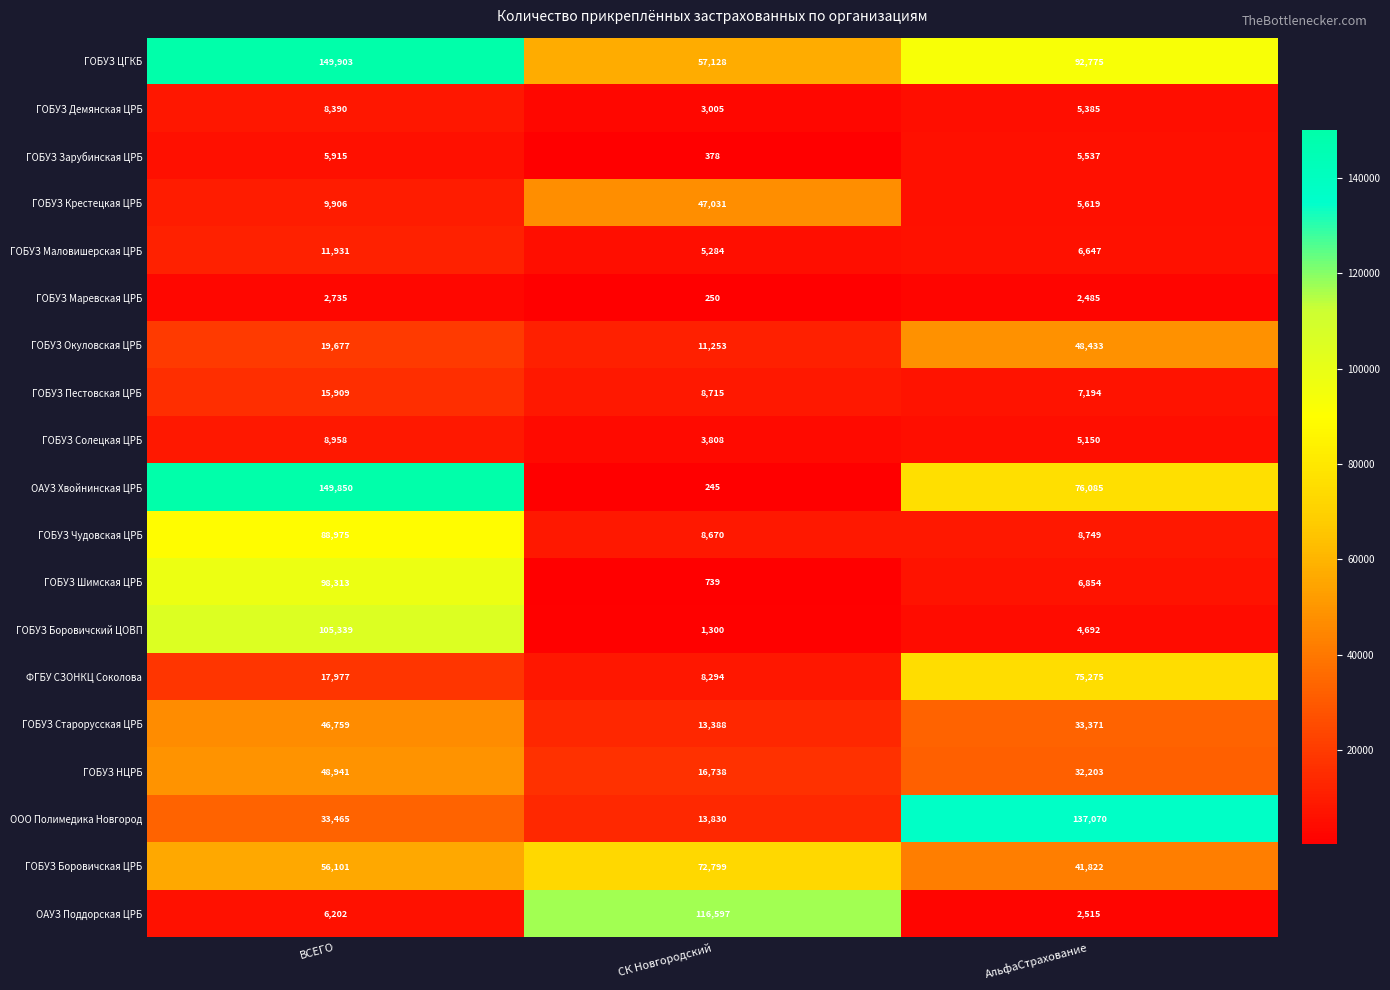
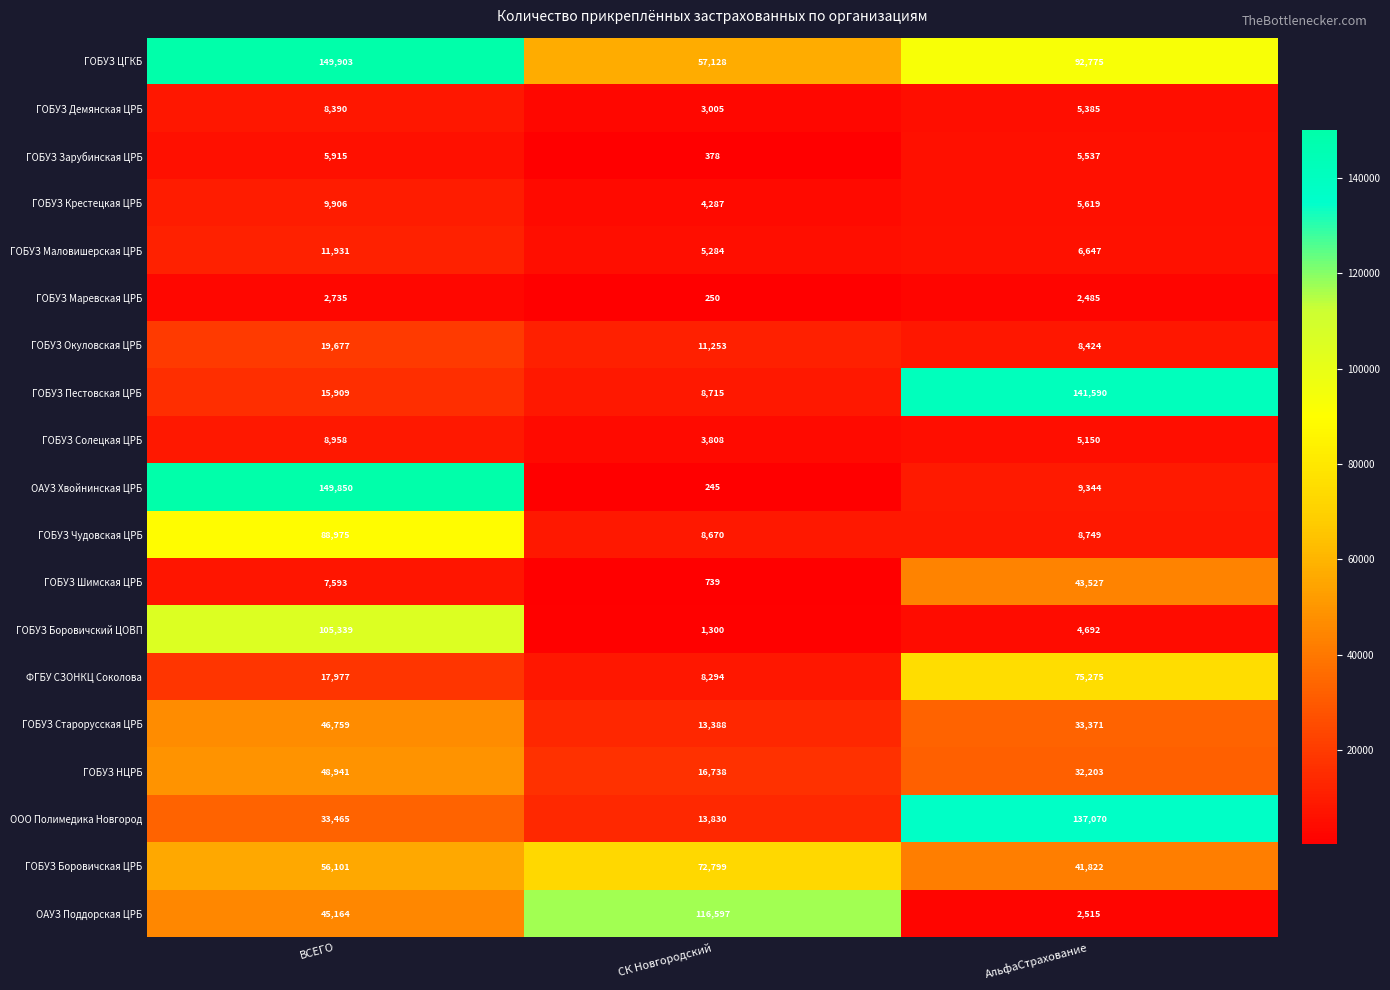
  {
    "ГОБУЗ ЦГКБ": {
      "ВСЕГО": "149,903",
      "СК Новгородский": "57,128",
      "АльфаСтрахование": "92,775"
    },
    "ГОБУЗ Демянская ЦРБ": {
      "ВСЕГО": "8,390",
      "СК Новгородский": "3,005",
      "АльфаСтрахование": "5,385"
    },
    "ГОБУЗ Зарубинская ЦРБ": {
      "ВСЕГО": "5,915",
      "СК Новгородский": "378",
      "АльфаСтрахование": "5,537"
    },
    "ГОБУЗ Крестецкая ЦРБ": {
      "ВСЕГО": "9,906",
-     "СК Новгородский": "47,031",
+     "СК Новгородский": "4,287",
      "АльфаСтрахование": "5,619"
    },
    "ГОБУЗ Маловишерская ЦРБ": {
      "ВСЕГО": "11,931",
      "СК Новгородский": "5,284",
      "АльфаСтрахование": "6,647"
    },
    "ГОБУЗ Маревская ЦРБ": {
      "ВСЕГО": "2,735",
      "СК Новгородский": "250",
      "АльфаСтрахование": "2,485"
    },
    "ГОБУЗ Окуловская ЦРБ": {
      "ВСЕГО": "19,677",
      "СК Новгородский": "11,253",
-     "АльфаСтрахование": "48,433"
+     "АльфаСтрахование": "8,424"
    },
    "ГОБУЗ Пестовская ЦРБ": {
      "ВСЕГО": "15,909",
      "СК Новгородский": "8,715",
-     "АльфаСтрахование": "7,194"
+     "АльфаСтрахование": "141,590"
    },
    "ГОБУЗ Солецкая ЦРБ": {
      "ВСЕГО": "8,958",
      "СК Новгородский": "3,808",
      "АльфаСтрахование": "5,150"
    },
    "ОАУЗ Хвойнинская ЦРБ": {
      "ВСЕГО": "149,850",
      "СК Новгородский": "245",
-     "АльфаСтрахование": "76,085"
+     "АльфаСтрахование": "9,344"
    },
    "ГОБУЗ Чудовская ЦРБ": {
      "ВСЕГО": "88,975",
      "СК Новгородский": "8,670",
      "АльфаСтрахование": "8,749"
    },
    "ГОБУЗ Шимская ЦРБ": {
-     "ВСЕГО": "98,313",
+     "ВСЕГО": "7,593",
      "СК Новгородский": "739",
-     "АльфаСтрахование": "6,854"
+     "АльфаСтрахование": "43,527"
    },
    "ГОБУЗ Боровичский ЦОВП": {
      "ВСЕГО": "105,339",
      "СК Новгородский": "1,300",
      "АльфаСтрахование": "4,692"
    },
    "ФГБУ СЗОНКЦ Соколова": {
      "ВСЕГО": "17,977",
      "СК Новгородский": "8,294",
      "АльфаСтрахование": "75,275"
    },
    "ГОБУЗ Старорусская ЦРБ": {
      "ВСЕГО": "46,759",
      "СК Новгородский": "13,388",
      "АльфаСтрахование": "33,371"
    },
    "ГОБУЗ НЦРБ": {
      "ВСЕГО": "48,941",
      "СК Новгородский": "16,738",
      "АльфаСтрахование": "32,203"
    },
    "ООО Полимедика Новгород": {
      "ВСЕГО": "33,465",
      "СК Новгородский": "13,830",
      "АльфаСтрахование": "137,070"
    },
    "ГОБУЗ Боровичская ЦРБ": {
      "ВСЕГО": "56,101",
      "СК Новгородский": "72,799",
      "АльфаСтрахование": "41,822"
    },
    "ОАУЗ Поддорская ЦРБ": {
-     "ВСЕГО": "6,202",
+     "ВСЕГО": "45,164",
      "СК Новгородский": "116,597",
      "АльфаСтрахование": "2,515"
    }
  }
